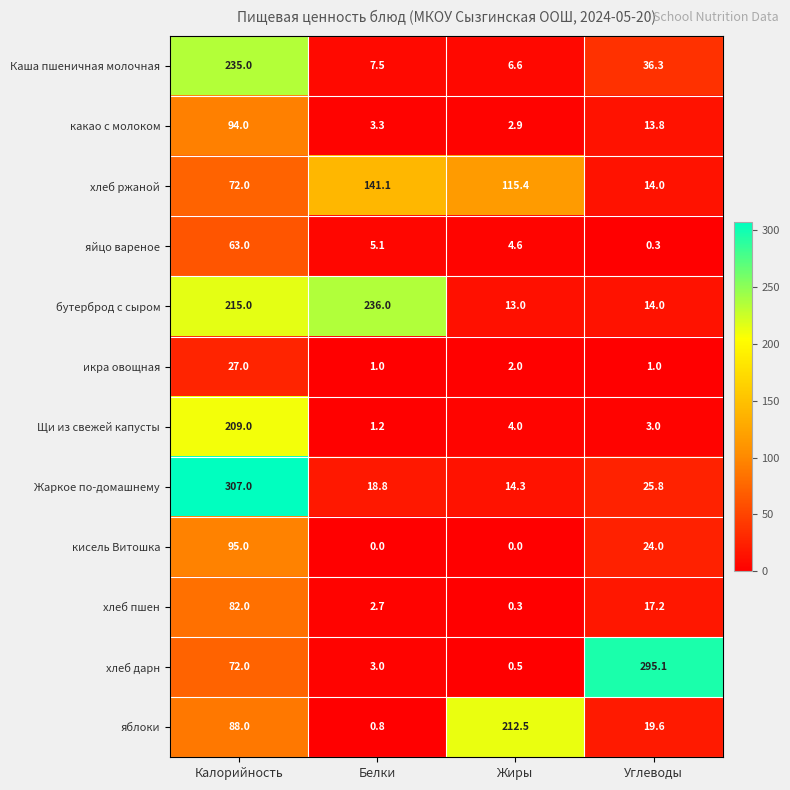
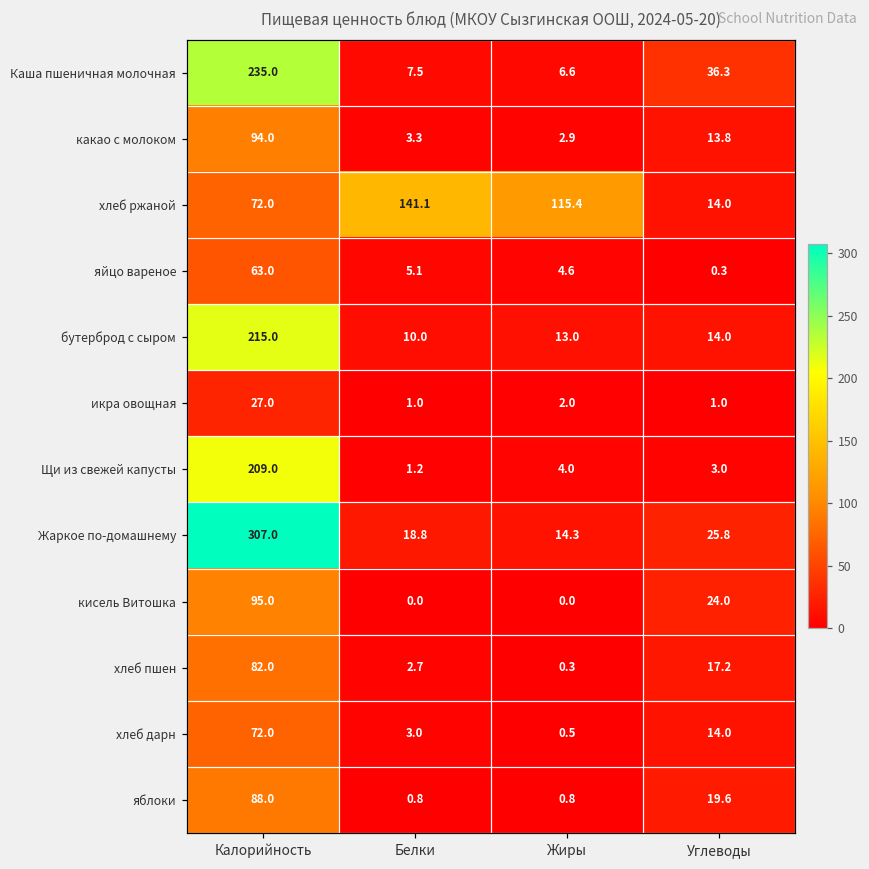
  {
    "Каша пшеничная молочная": {
      "Калорийность": 235.0,
      "Белки": 7.5,
      "Жиры": 6.6,
      "Углеводы": 36.3
    },
    "какао с молоком": {
      "Калорийность": 94.0,
      "Белки": 3.3,
      "Жиры": 2.9,
      "Углеводы": 13.8
    },
    "хлеб ржаной": {
      "Калорийность": 72.0,
      "Белки": 141.1,
      "Жиры": 115.4,
      "Углеводы": 14.0
    },
    "яйцо вареное": {
      "Калорийность": 63.0,
      "Белки": 5.1,
      "Жиры": 4.6,
      "Углеводы": 0.3
    },
    "бутерброд с сыром": {
      "Калорийность": 215.0,
-     "Белки": 236.0,
+     "Белки": 10.0,
      "Жиры": 13.0,
      "Углеводы": 14.0
    },
    "икра овощная": {
      "Калорийность": 27.0,
      "Белки": 1.0,
      "Жиры": 2.0,
      "Углеводы": 1.0
    },
    "Щи из свежей капусты": {
      "Калорийность": 209.0,
      "Белки": 1.2,
      "Жиры": 4.0,
      "Углеводы": 3.0
    },
    "Жаркое по-домашнему": {
      "Калорийность": 307.0,
      "Белки": 18.8,
      "Жиры": 14.3,
      "Углеводы": 25.8
    },
    "кисель Витошка": {
      "Калорийность": 95.0,
      "Белки": 0.0,
      "Жиры": 0.0,
      "Углеводы": 24.0
    },
    "хлеб пшен": {
      "Калорийность": 82.0,
      "Белки": 2.7,
      "Жиры": 0.3,
      "Углеводы": 17.2
    },
    "хлеб дарн": {
      "Калорийность": 72.0,
      "Белки": 3.0,
      "Жиры": 0.5,
-     "Углеводы": 295.1
+     "Углеводы": 14.0
    },
    "яблоки": {
      "Калорийность": 88.0,
      "Белки": 0.8,
-     "Жиры": 212.5,
+     "Жиры": 0.8,
      "Углеводы": 19.6
    }
  }
